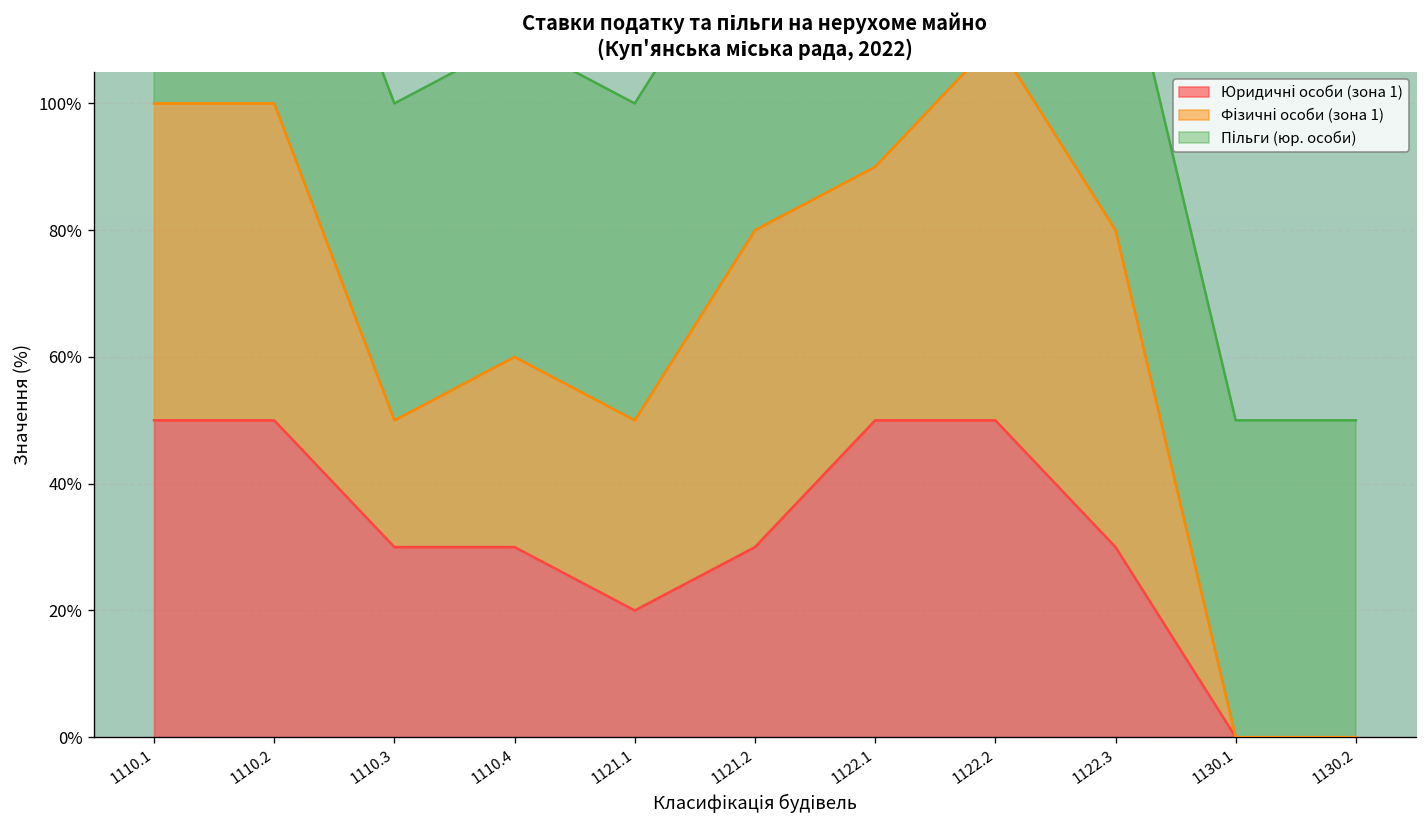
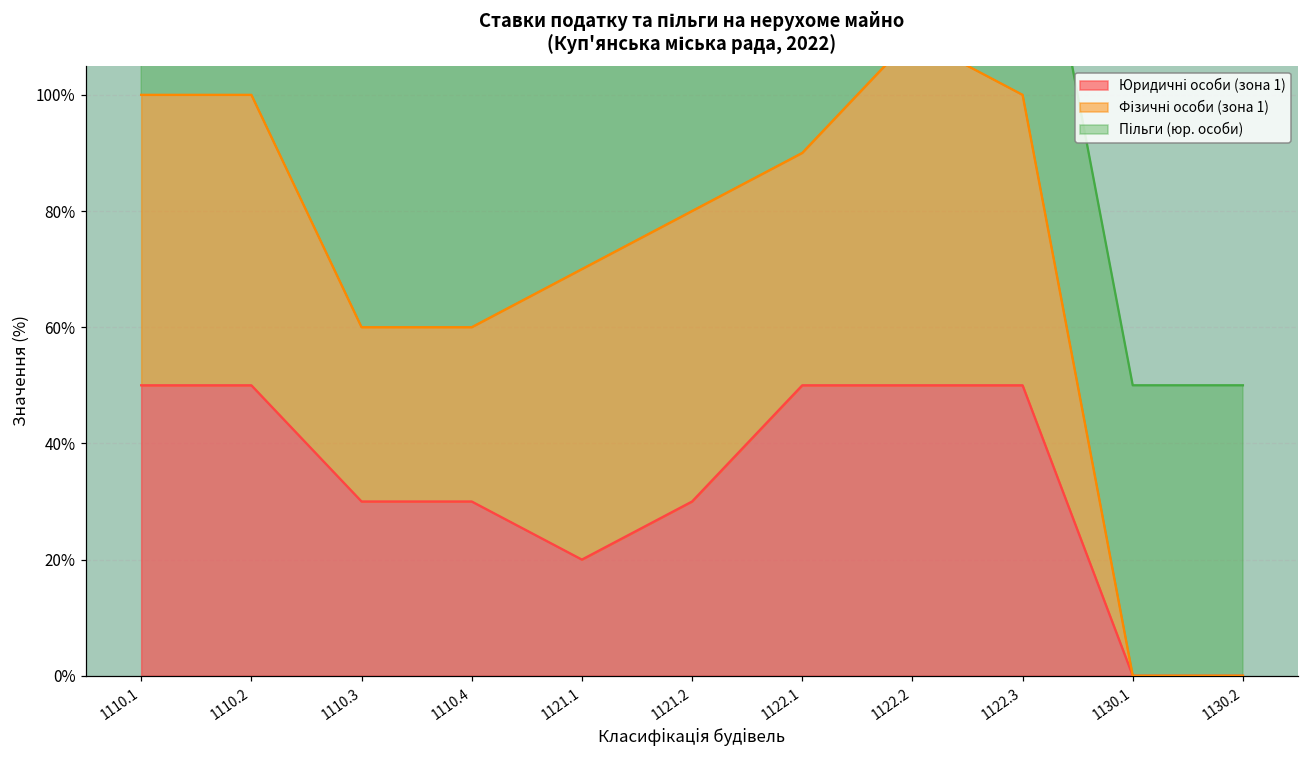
  {
    "Юридичні особи (зона 1)": {
      "1110.1": "50%",
      "1110.2": "50%",
      "1110.3": "30%",
      "1110.4": "30%",
      "1121.1": "20%",
      "1121.2": "30%",
      "1122.1": "50%",
      "1122.2": "50%",
-     "1122.3": "30%"
+     "1122.3": "50%"
    },
    "Фізичні особи (зона 1)": {
      "1110.1": "50%",
      "1110.2": "50%",
-     "1110.3": "20%",
+     "1110.3": "30%",
      "1110.4": "30%",
-     "1121.1": "30%",
+     "1121.1": "50%",
      "1121.2": "50%",
      "1122.1": "40%",
      "1122.3": "50%"
    },
    "Пільги (юр. особи)": {
      "1130.1": "50%",
      "1130.2": "50%"
    }
  }
